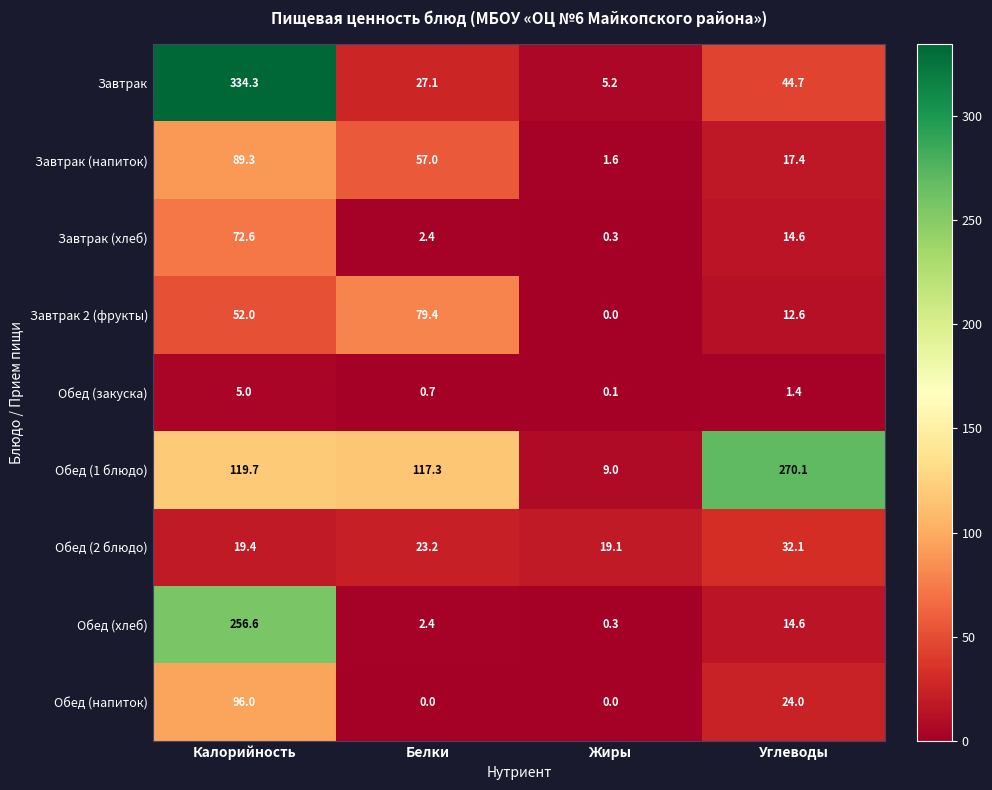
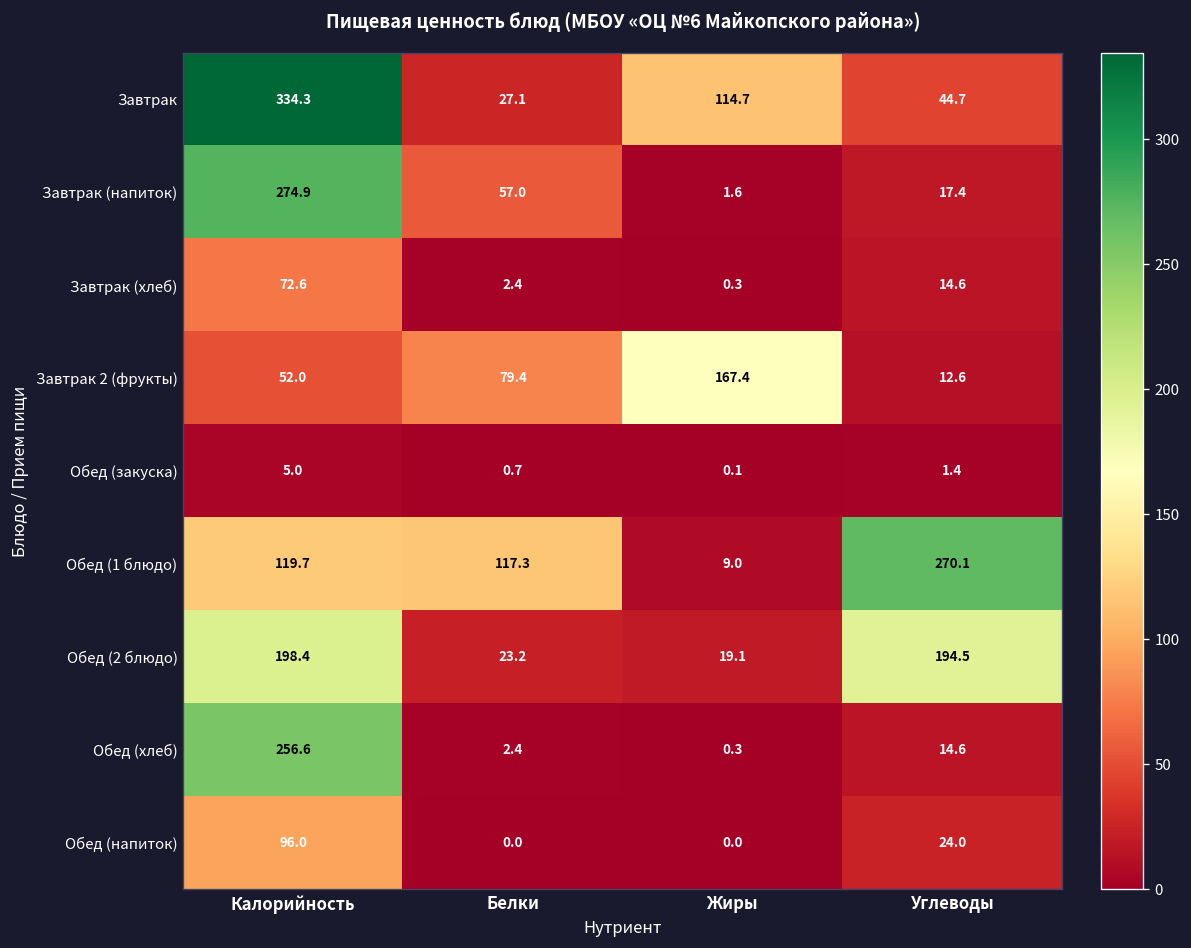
  {
    "Завтрак": {
      "Калорийность": 334.3,
      "Белки": 27.1,
-     "Жиры": 5.2,
+     "Жиры": 114.7,
      "Углеводы": 44.7
    },
    "Завтрак (напиток)": {
-     "Калорийность": 89.3,
+     "Калорийность": 274.9,
      "Белки": 57.0,
      "Жиры": 1.6,
      "Углеводы": 17.4
    },
    "Завтрак (хлеб)": {
      "Калорийность": 72.6,
      "Белки": 2.4,
      "Жиры": 0.3,
      "Углеводы": 14.6
    },
    "Завтрак 2 (фрукты)": {
      "Калорийность": 52.0,
      "Белки": 79.4,
-     "Жиры": 0.0,
+     "Жиры": 167.4,
      "Углеводы": 12.6
    },
    "Обед (закуска)": {
      "Калорийность": 5.0,
      "Белки": 0.7,
      "Жиры": 0.1,
      "Углеводы": 1.4
    },
    "Обед (1 блюдо)": {
      "Калорийность": 119.7,
      "Белки": 117.3,
      "Жиры": 9.0,
      "Углеводы": 270.1
    },
    "Обед (2 блюдо)": {
-     "Калорийность": 19.4,
+     "Калорийность": 198.4,
      "Белки": 23.2,
      "Жиры": 19.1,
-     "Углеводы": 32.1
+     "Углеводы": 194.5
    },
    "Обед (хлеб)": {
      "Калорийность": 256.6,
      "Белки": 2.4,
      "Жиры": 0.3,
      "Углеводы": 14.6
    },
    "Обед (напиток)": {
      "Калорийность": 96.0,
      "Белки": 0.0,
      "Жиры": 0.0,
      "Углеводы": 24.0
    }
  }
